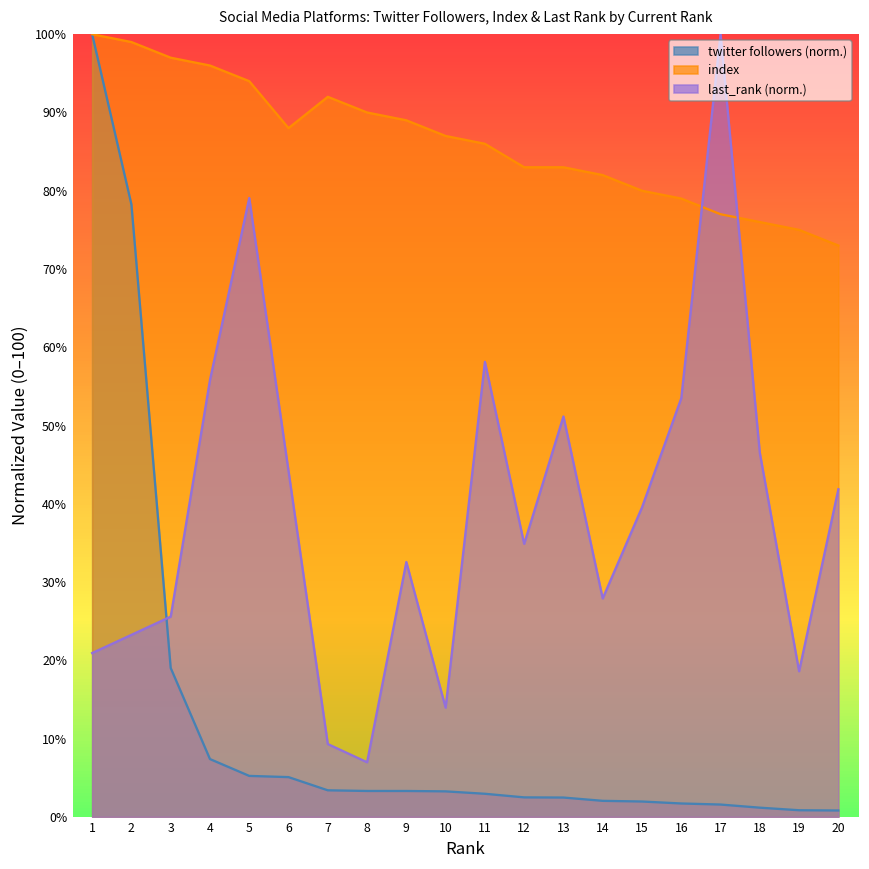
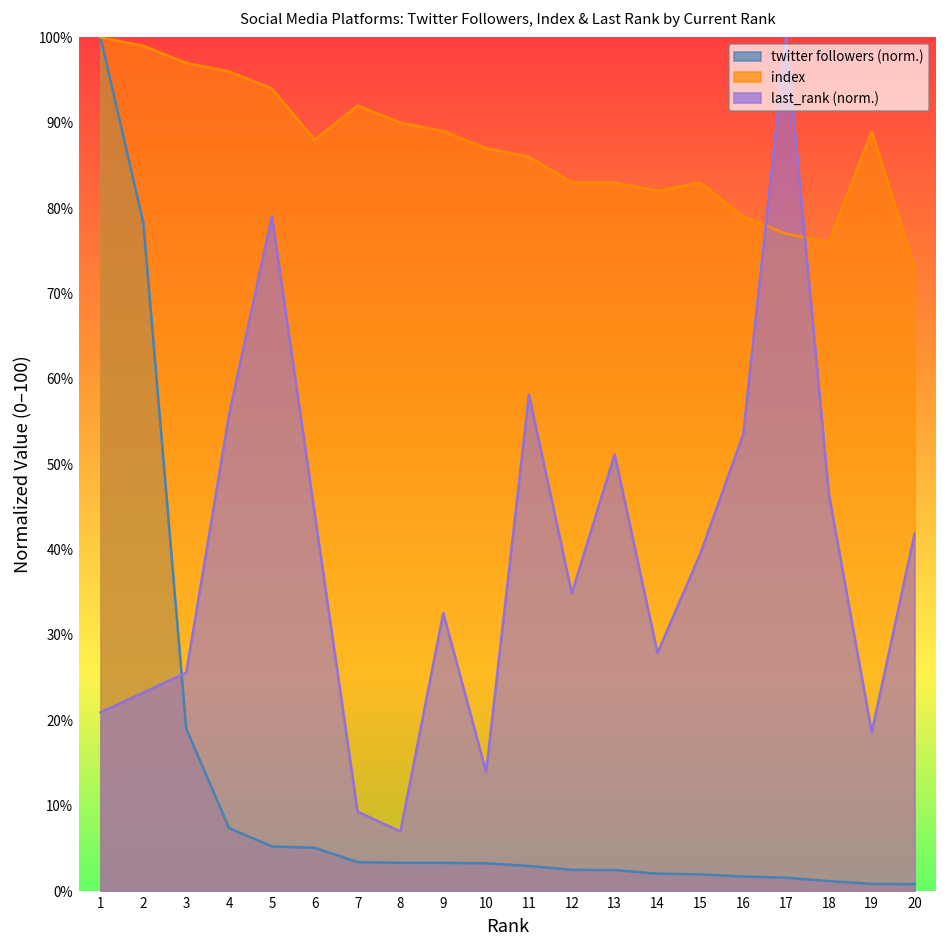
  {
    "index": {
      "2": "99%",
      "3": "97%",
      "4": "96%",
      "5": "94%",
      "6": "88%",
      "7": "92%",
      "8": "90%",
      "9": "89%",
      "10": "87%",
      "11": "86%",
      "12": "83%",
      "13": "83%",
      "14": "82%",
-     "15": "80%",
+     "15": "83%",
      "16": "79%",
      "17": "77%",
      "18": "76%",
-     "19": "75%",
+     "19": "89%",
      "20": "73%"
    }
  }
